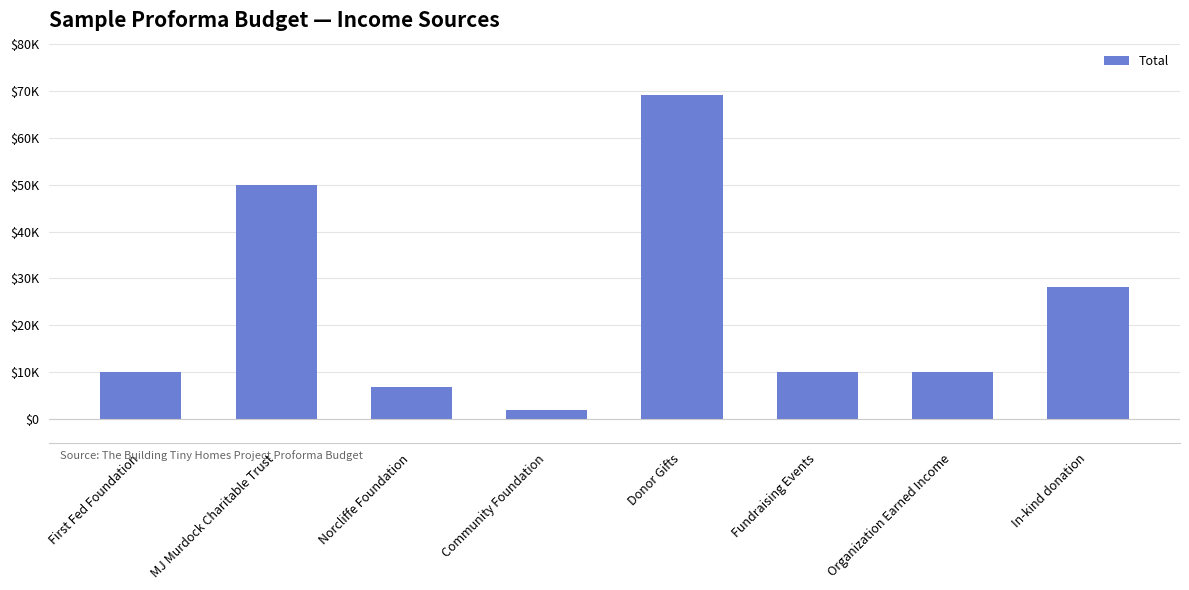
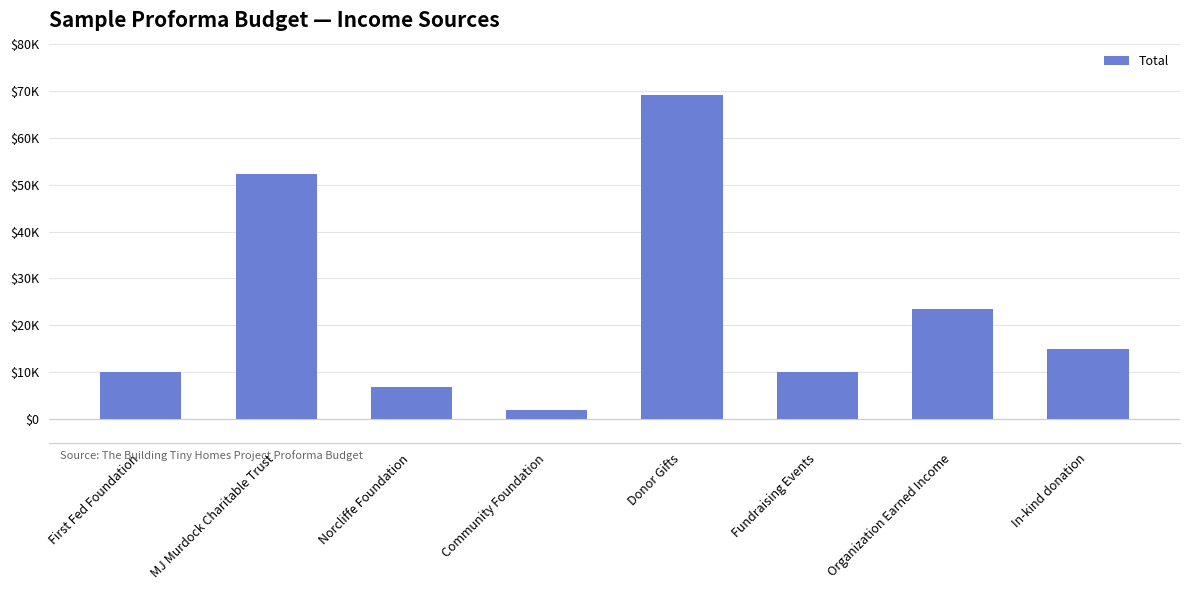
  {
    "First Fed Foundation": "$10000",
-   "MJ Murdock Charitable Trust": "$50000",
+   "MJ Murdock Charitable Trust": "$52000",
    "Norcliffe Foundation": "$7000",
    "Community Foundation": "$2000",
    "Donor Gifts": "$69000",
    "Fundraising Events": "$10000",
-   "Organization Earned Income": "$10000",
-   "In-kind donation": "$28000"
+   "Organization Earned Income": "$23000",
+   "In-kind donation": "$15000"
  }
